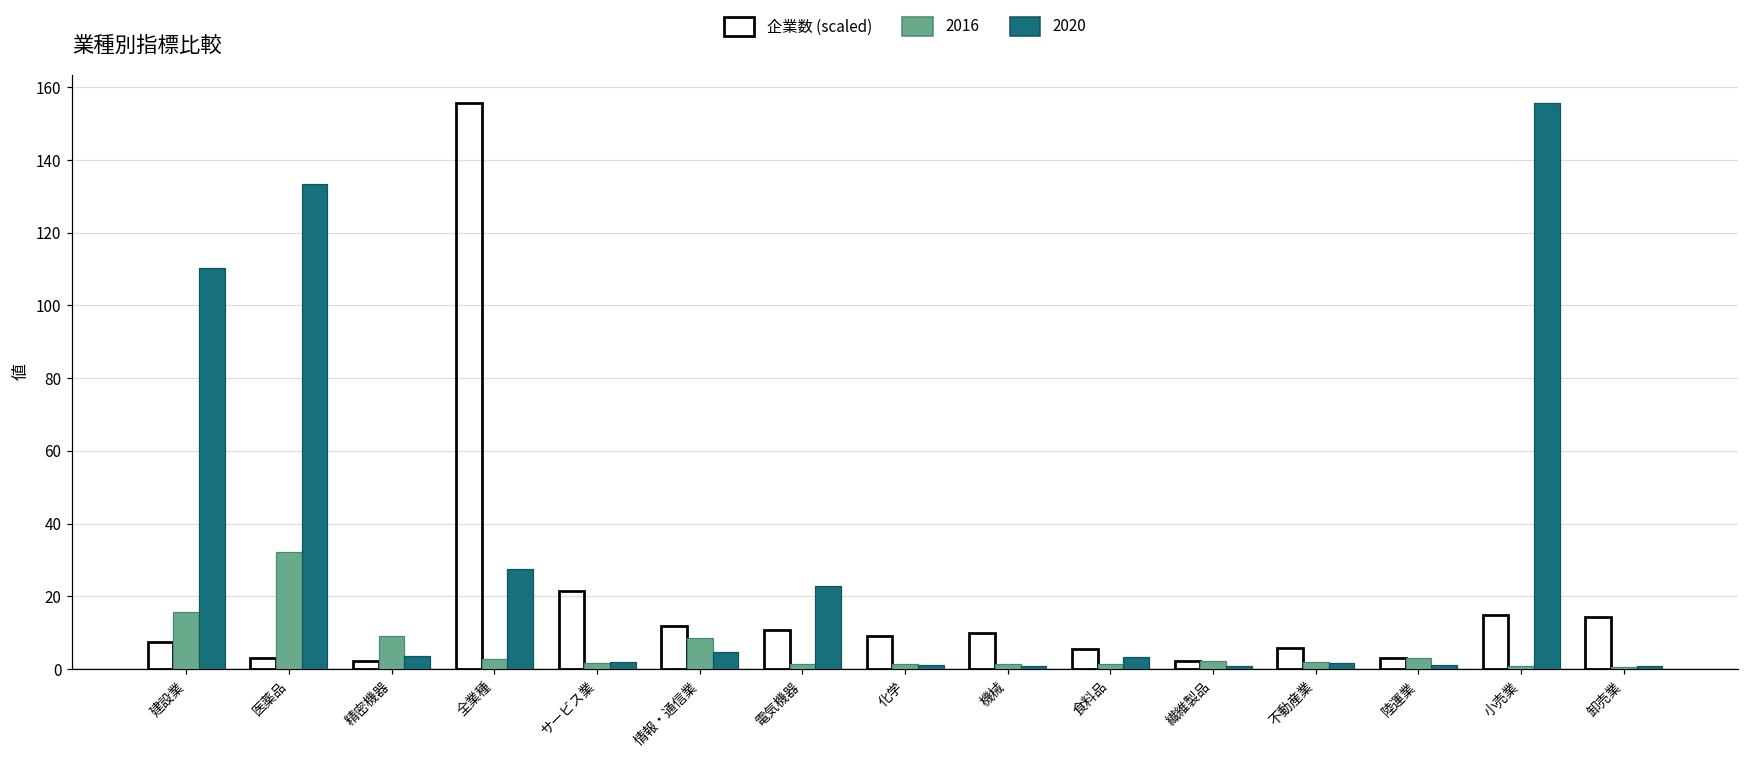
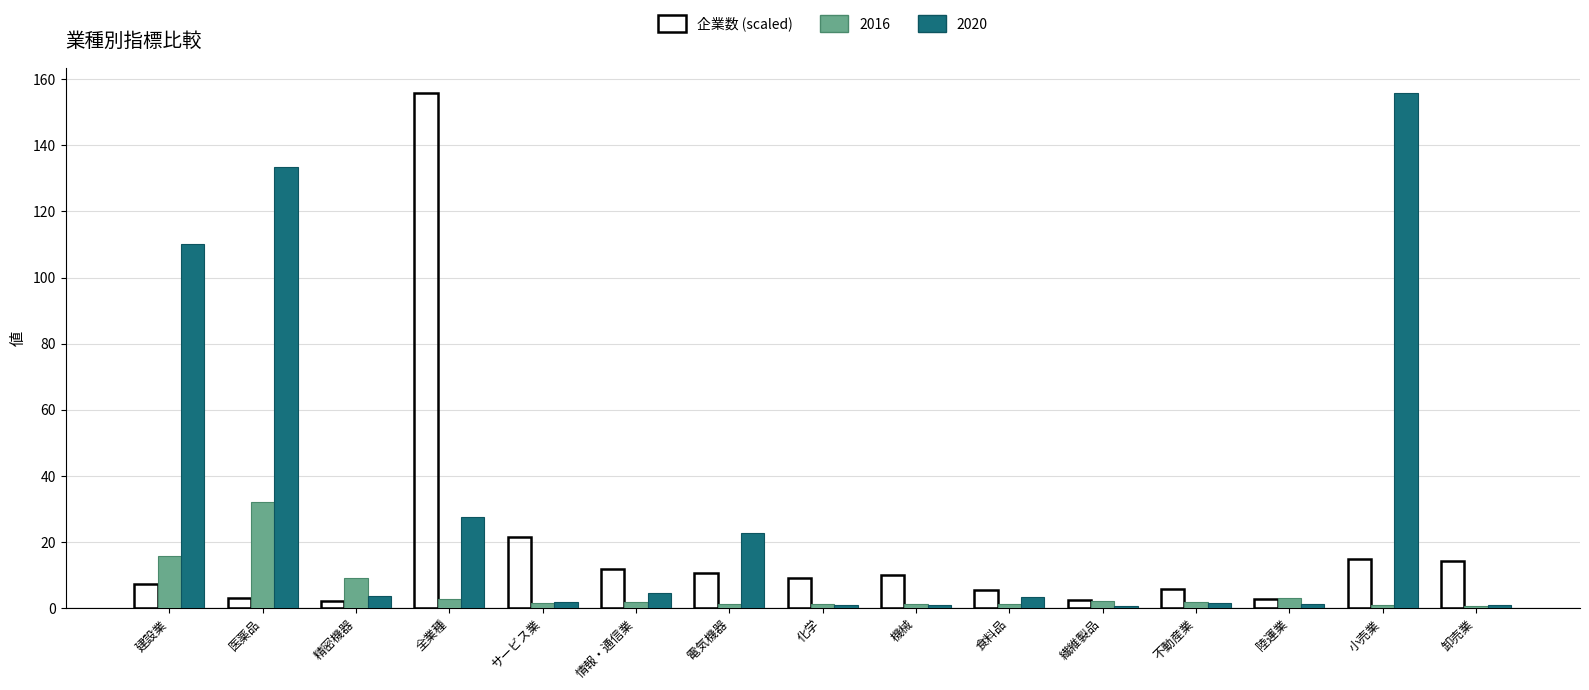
  {
    "企業数 (scaled)": {
      "建設業": 7,
      "医薬品": 3,
      "精密機器": 2,
      "全業種": 156,
      "サービス業": 21,
      "情報・通信業": 12,
      "電気機器": 11,
      "化学": 9,
      "機械": 10,
      "食料品": 5,
      "繊維製品": 2,
      "不動産業": 6,
      "陸運業": 3,
      "小売業": 15,
      "卸売業": 14
    },
    "2016": {
      "建設業": 16,
      "医薬品": 32,
      "精密機器": 9,
      "全業種": 3,
      "サービス業": 2,
-     "情報・通信業": 9,
+     "情報・通信業": 2,
      "電気機器": 1,
      "化学": 1,
      "機械": 1,
      "食料品": 1,
      "繊維製品": 2,
      "不動産業": 2,
      "陸運業": 3,
      "小売業": 1
    },
    "2020": {
      "建設業": 110,
      "医薬品": 133,
      "精密機器": 4,
      "全業種": 28,
      "サービス業": 2,
      "情報・通信業": 5,
      "電気機器": 23,
      "化学": 1,
      "機械": 1,
      "食料品": 3,
      "不動産業": 2,
      "陸運業": 1,
      "小売業": 156,
      "卸売業": 1
    }
  }
